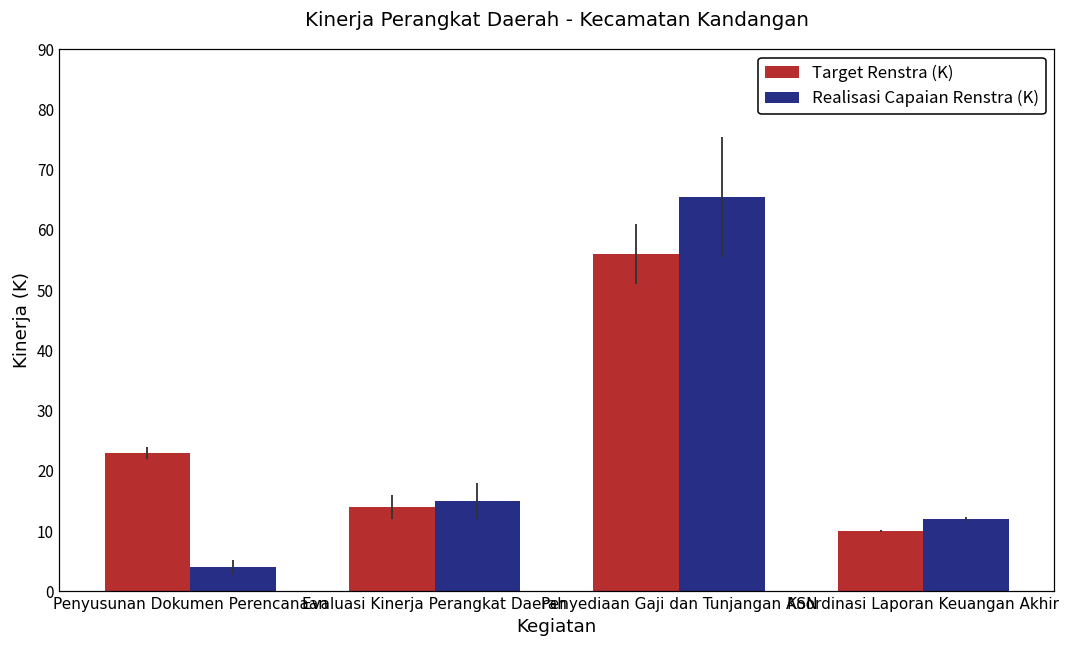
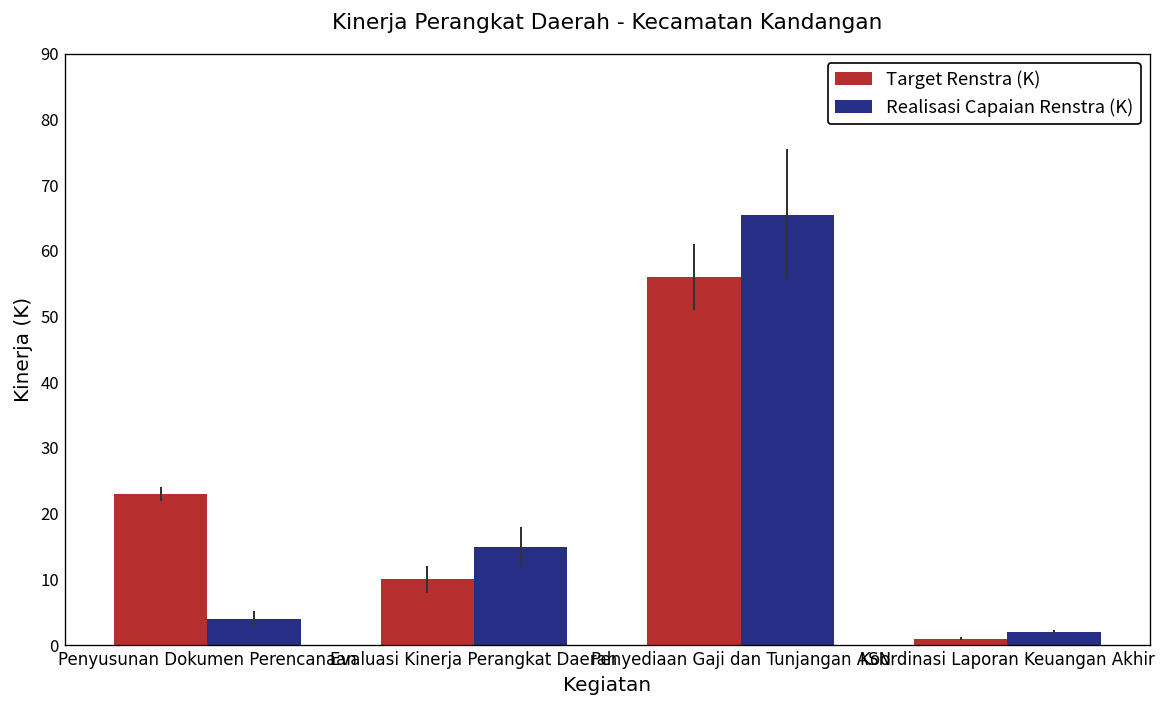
  {
    "Target Renstra (K)": {
      "Penyusunan Dokumen Perencanaan": 23,
-     "Evaluasi Kinerja Perangkat Daerah": 14,
+     "Evaluasi Kinerja Perangkat Daerah": 10,
      "Penyediaan Gaji dan Tunjangan ASN": 56,
-     "Koordinasi Laporan Keuangan Akhir": 10
+     "Koordinasi Laporan Keuangan Akhir": 1
    },
    "Realisasi Capaian Renstra (K)": {
      "Penyusunan Dokumen Perencanaan": 4,
      "Evaluasi Kinerja Perangkat Daerah": 15,
      "Penyediaan Gaji dan Tunjangan ASN": 66,
-     "Koordinasi Laporan Keuangan Akhir": 12
+     "Koordinasi Laporan Keuangan Akhir": 2
    }
  }
